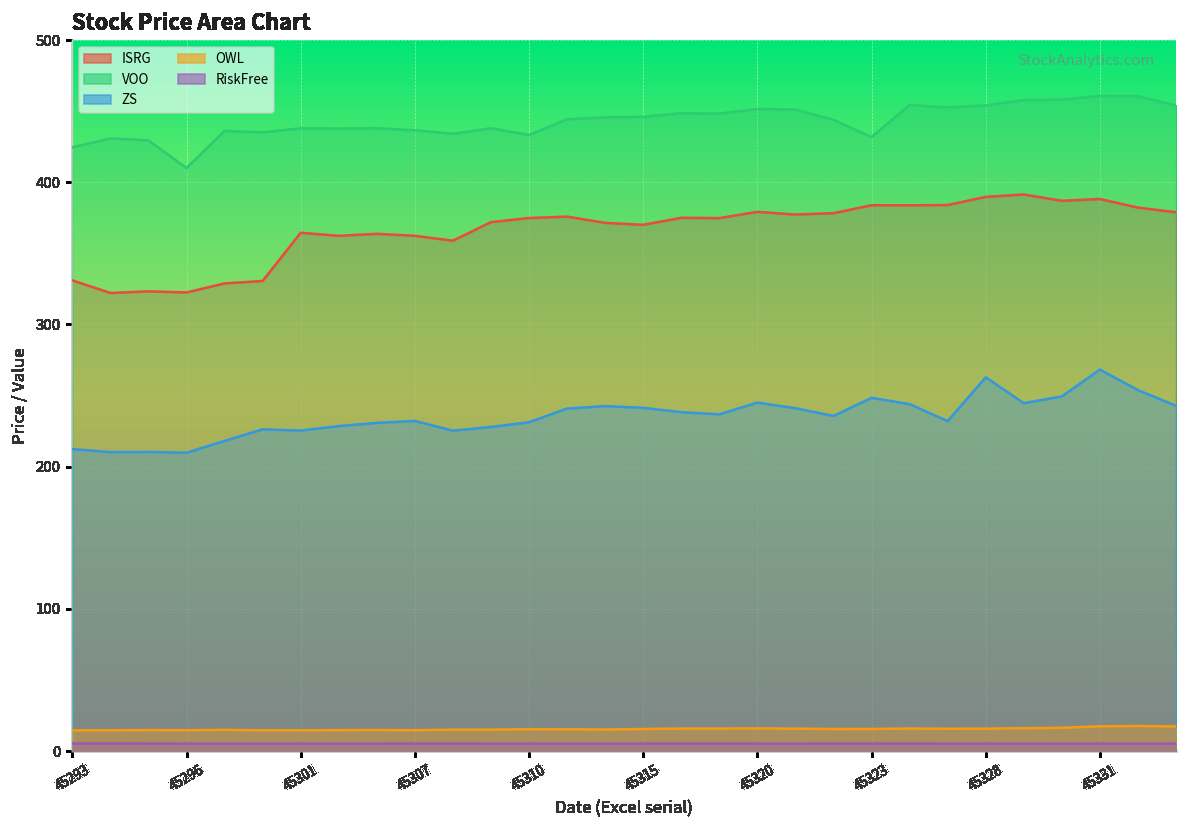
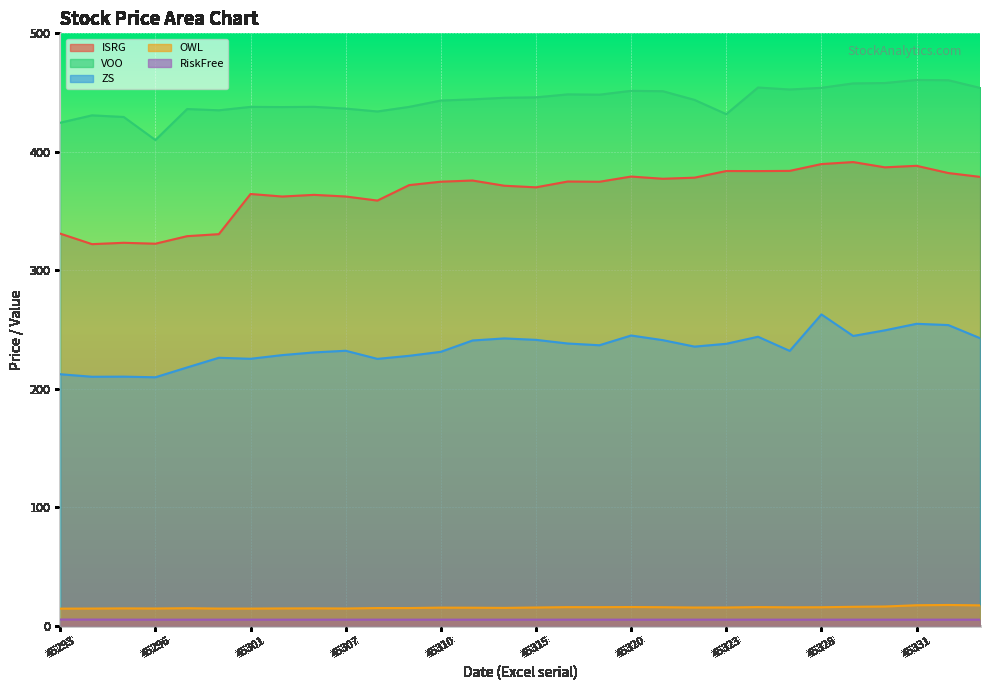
  {
    "VOO": {
      "45293": 425,
      "45296": 410,
      "45301": 438,
      "45307": 437,
-     "45310": 433,
+     "45310": 443,
      "45315": 446,
      "45320": 451,
      "45323": 432,
      "45328": 454,
      "45331": 461
    },
    "ZS": {
      "45293": 212,
      "45296": 210,
      "45301": 225,
      "45307": 232,
      "45310": 231,
      "45315": 241,
      "45320": 245,
-     "45323": 248,
+     "45323": 238,
      "45328": 263,
-     "45331": 268
+     "45331": 255
    },
    "RiskFree": {
      "45293": 5,
      "45296": 5,
      "45301": 5,
      "45307": 5,
      "45310": 5,
      "45315": 5,
      "45320": 5,
      "45323": 5,
      "45328": 5,
      "45331": 5
    }
  }
